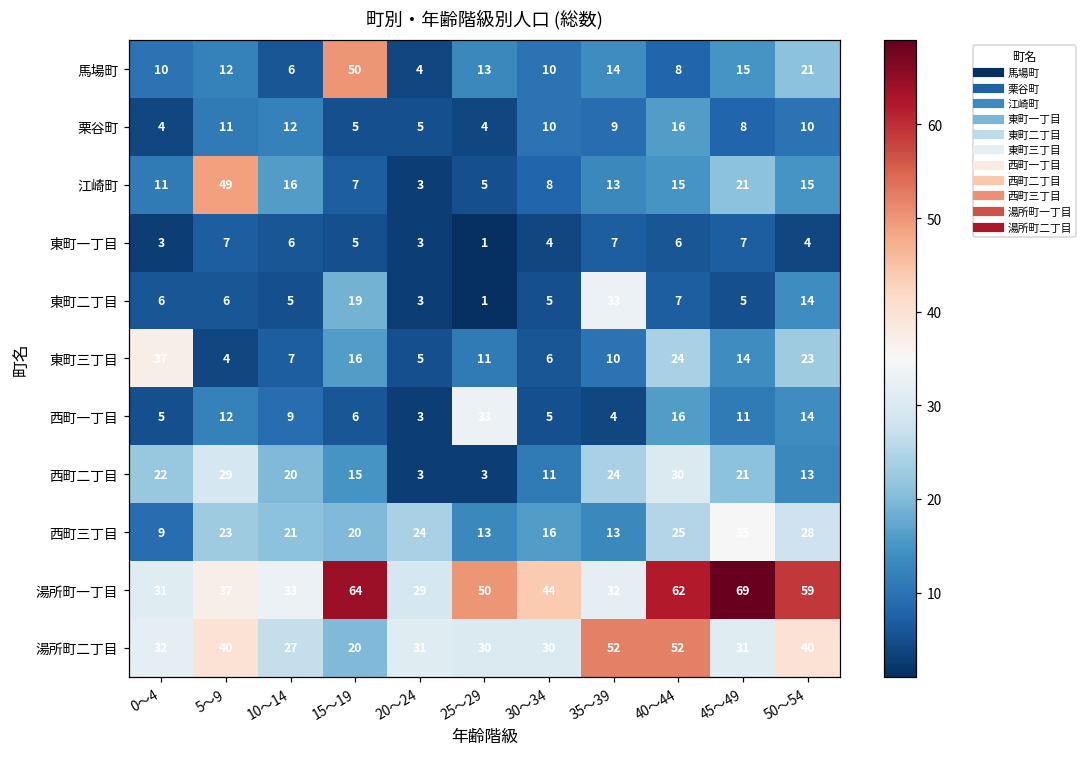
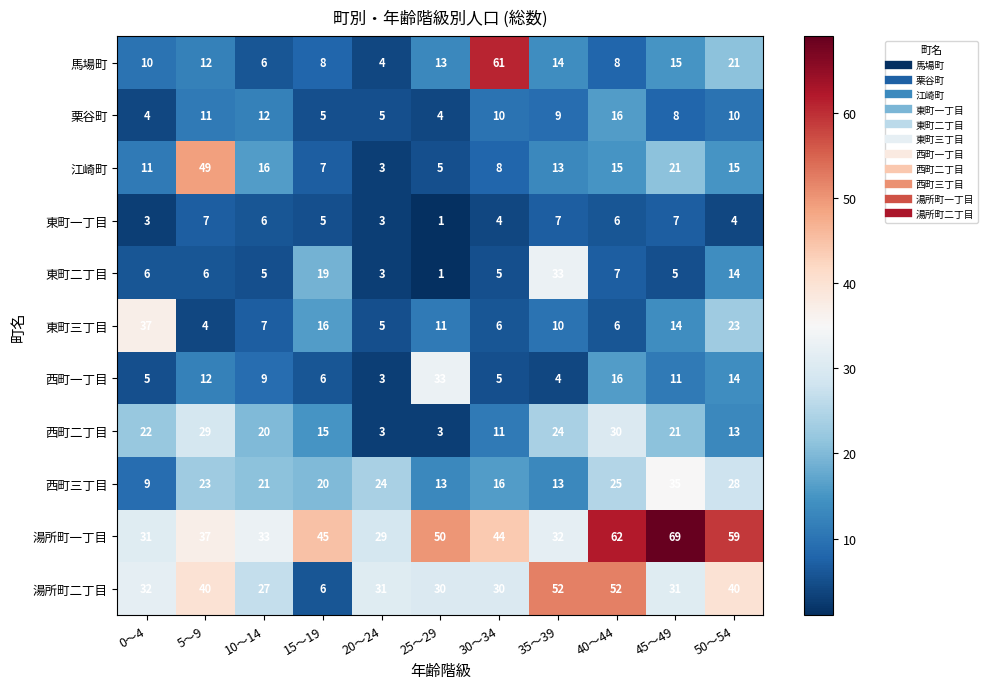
  {
    "馬場町": {
      "0～4": 10,
      "5～9": 12,
      "10～14": 6,
-     "15～19": 50,
+     "15～19": 8,
      "20～24": 4,
      "25～29": 13,
-     "30～34": 10,
+     "30～34": 61,
      "35～39": 14,
      "40～44": 8,
      "45～49": 15,
      "50～54": 21
    },
    "栗谷町": {
      "0～4": 4,
      "5～9": 11,
      "10～14": 12,
      "15～19": 5,
      "20～24": 5,
      "25～29": 4,
      "30～34": 10,
      "35～39": 9,
      "40～44": 16,
      "45～49": 8,
      "50～54": 10
    },
    "江崎町": {
      "0～4": 11,
      "5～9": 49,
      "10～14": 16,
      "15～19": 7,
      "20～24": 3,
      "25～29": 5,
      "30～34": 8,
      "35～39": 13,
      "40～44": 15,
      "45～49": 21,
      "50～54": 15
    },
    "東町一丁目": {
      "0～4": 3,
      "5～9": 7,
      "10～14": 6,
      "15～19": 5,
      "20～24": 3,
      "25～29": 1,
      "30～34": 4,
      "35～39": 7,
      "40～44": 6,
      "45～49": 7,
      "50～54": 4
    },
    "東町二丁目": {
      "0～4": 6,
      "5～9": 6,
      "10～14": 5,
      "15～19": 19,
      "20～24": 3,
      "25～29": 1,
      "30～34": 5,
      "40～44": 7,
      "45～49": 5,
      "50～54": 14
    },
    "東町三丁目": {
      "5～9": 4,
      "10～14": 7,
      "15～19": 16,
      "20～24": 5,
      "25～29": 11,
      "30～34": 6,
      "35～39": 10,
-     "40～44": 24,
+     "40～44": 6,
      "45～49": 14,
      "50～54": 23
    },
    "西町一丁目": {
      "0～4": 5,
      "5～9": 12,
      "10～14": 9,
      "15～19": 6,
      "20～24": 3,
      "30～34": 5,
      "35～39": 4,
      "40～44": 16,
      "45～49": 11,
      "50～54": 14
    },
    "西町二丁目": {
      "0～4": 22,
      "10～14": 20,
      "15～19": 15,
      "20～24": 3,
      "25～29": 3,
      "30～34": 11,
      "35～39": 24,
      "45～49": 21,
      "50～54": 13
    },
    "西町三丁目": {
      "0～4": 9,
      "5～9": 23,
      "10～14": 21,
      "15～19": 20,
      "20～24": 24,
      "25～29": 13,
      "30～34": 16,
      "35～39": 13,
      "40～44": 25,
      "50～54": 28
    },
    "湯所町一丁目": {
-     "15～19": 64,
+     "15～19": 45,
      "25～29": 50,
      "30～34": 44,
      "40～44": 62,
      "45～49": 69,
      "50～54": 59
    },
    "湯所町二丁目": {
      "10～14": 27,
-     "15～19": 20,
+     "15～19": 6,
      "35～39": 52,
      "40～44": 52
    }
  }
